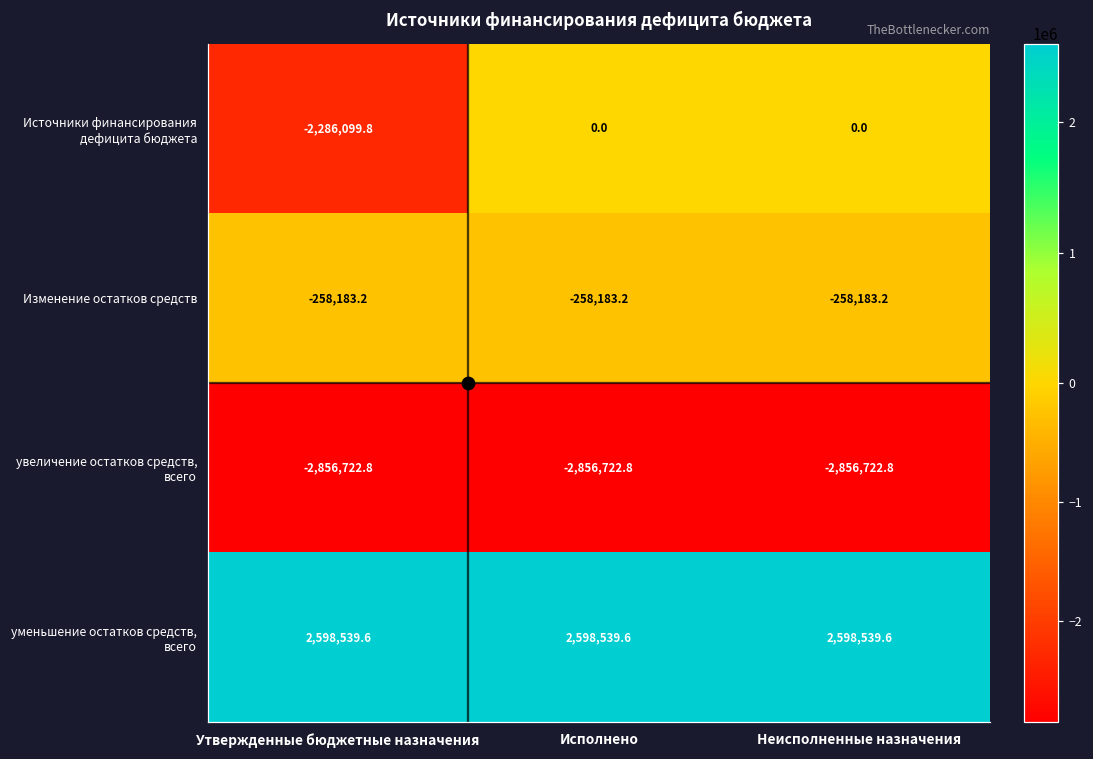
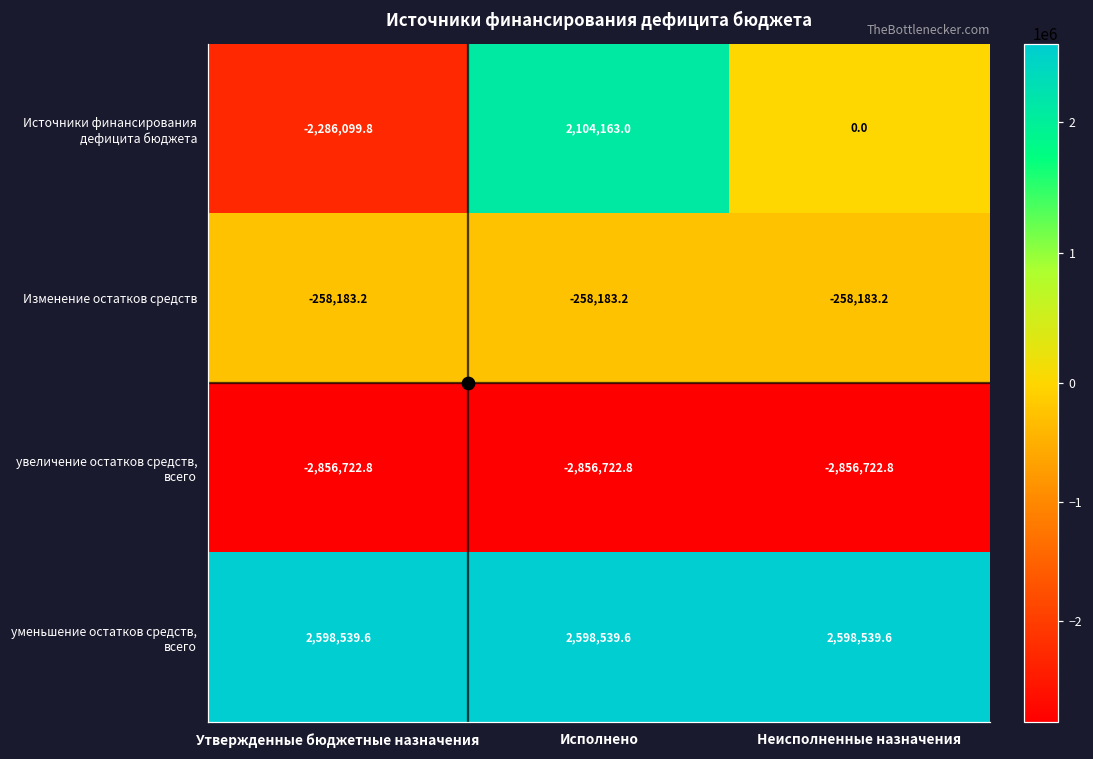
  {
    "Источники финансирования дефицита бюджета": {
      "Утвержденные бюджетные назначения": "-2,286,099.8",
-     "Исполнено": "0.0",
+     "Исполнено": "2,104,163.0",
      "Неисполненные назначения": "0.0"
    },
    "Изменение остатков средств": {
      "Утвержденные бюджетные назначения": "-258,183.2",
      "Исполнено": "-258,183.2",
      "Неисполненные назначения": "-258,183.2"
    },
    "увеличение остатков средств, всего": {
      "Утвержденные бюджетные назначения": "-2,856,722.8",
      "Исполнено": "-2,856,722.8",
      "Неисполненные назначения": "-2,856,722.8"
    },
    "уменьшение остатков средств, всего": {
      "Утвержденные бюджетные назначения": "2,598,539.6",
      "Исполнено": "2,598,539.6",
      "Неисполненные назначения": "2,598,539.6"
    }
  }
